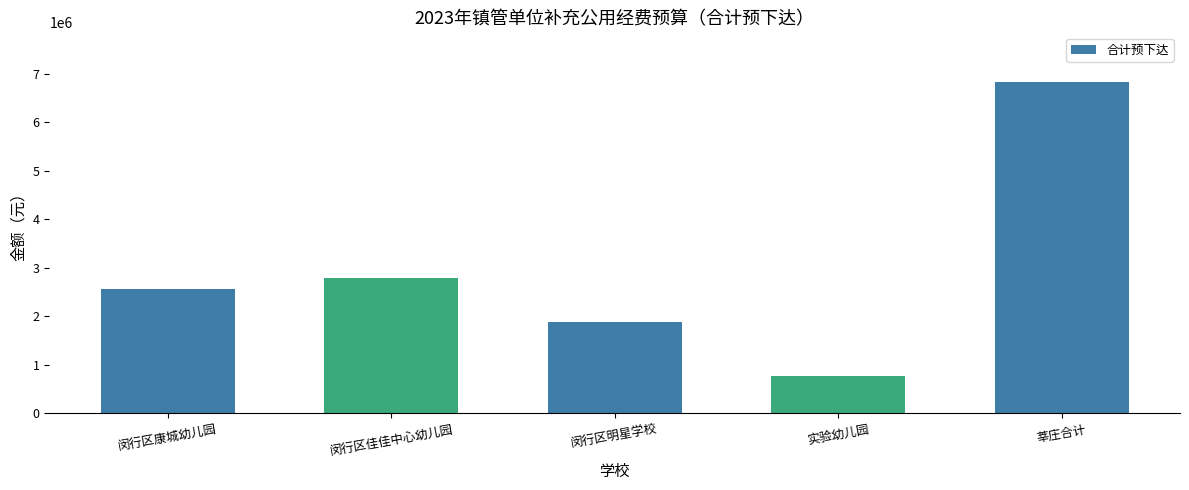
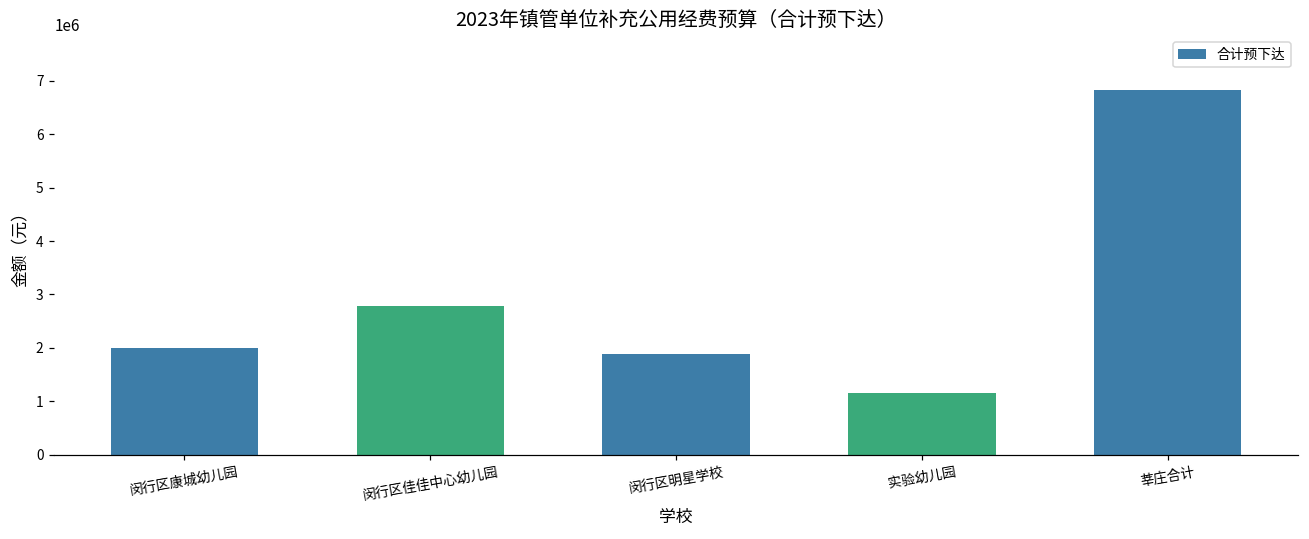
  {
-   "闵行区康城幼儿园": 2600000,
+   "闵行区康城幼儿园": 2000000,
    "闵行区佳佳中心幼儿园": 2800000,
    "闵行区明星学校": 1900000,
-   "实验幼儿园": 800000,
+   "实验幼儿园": 1100000,
    "莘庄合计": 6800000
  }
